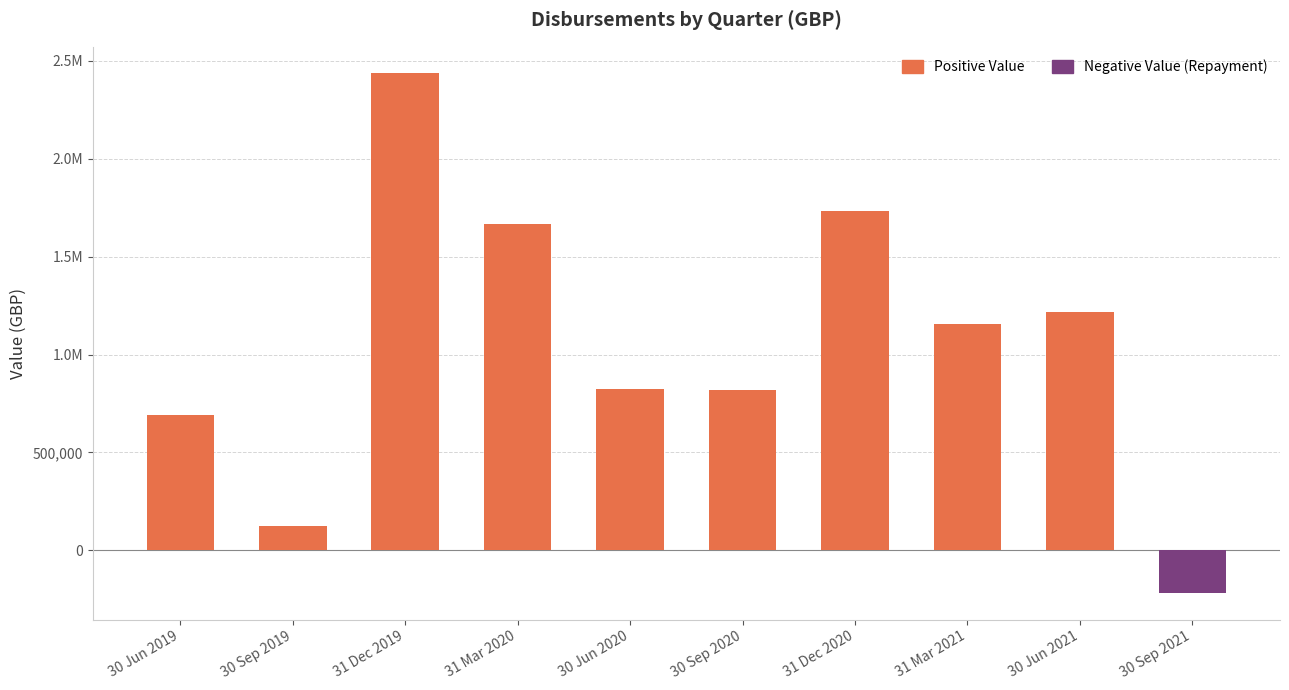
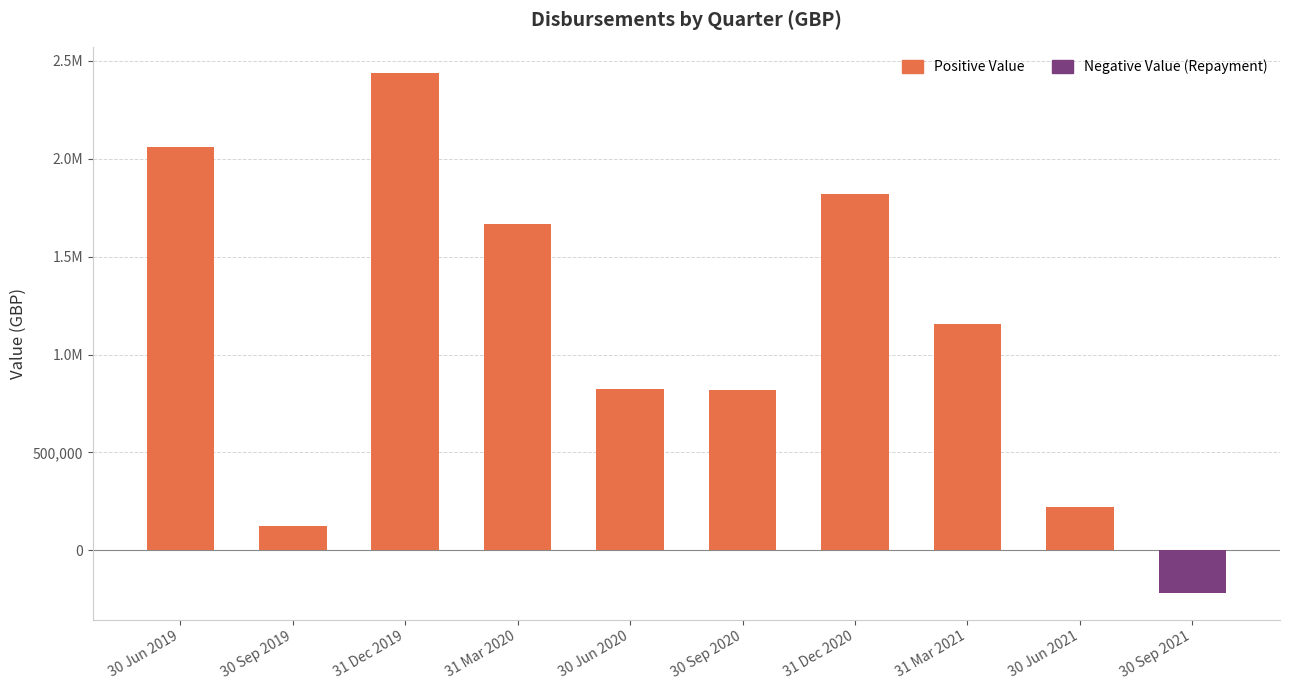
  {
    "Positive Value": {
-     "30 Jun 2019": "690,000",
+     "30 Jun 2019": "2,060,000",
      "30 Sep 2019": "130,000",
      "31 Dec 2019": "2,440,000",
      "31 Mar 2020": "1,670,000",
      "30 Jun 2020": "820,000",
      "30 Sep 2020": "820,000",
-     "31 Dec 2020": "1,730,000",
+     "31 Dec 2020": "1,820,000",
      "31 Mar 2021": "1,160,000",
-     "30 Jun 2021": "1,220,000",
+     "30 Jun 2021": "220,000",
      "30 Sep 2021": "0"
    },
    "Negative Value (Repayment)": {
      "30 Jun 2019": "0",
      "30 Sep 2019": "0",
      "31 Dec 2019": "0",
      "31 Mar 2020": "0",
      "30 Jun 2020": "0",
      "30 Sep 2020": "0",
      "31 Dec 2020": "0",
      "31 Mar 2021": "0",
      "30 Jun 2021": "0",
      "30 Sep 2021": "-220,000"
    }
  }
